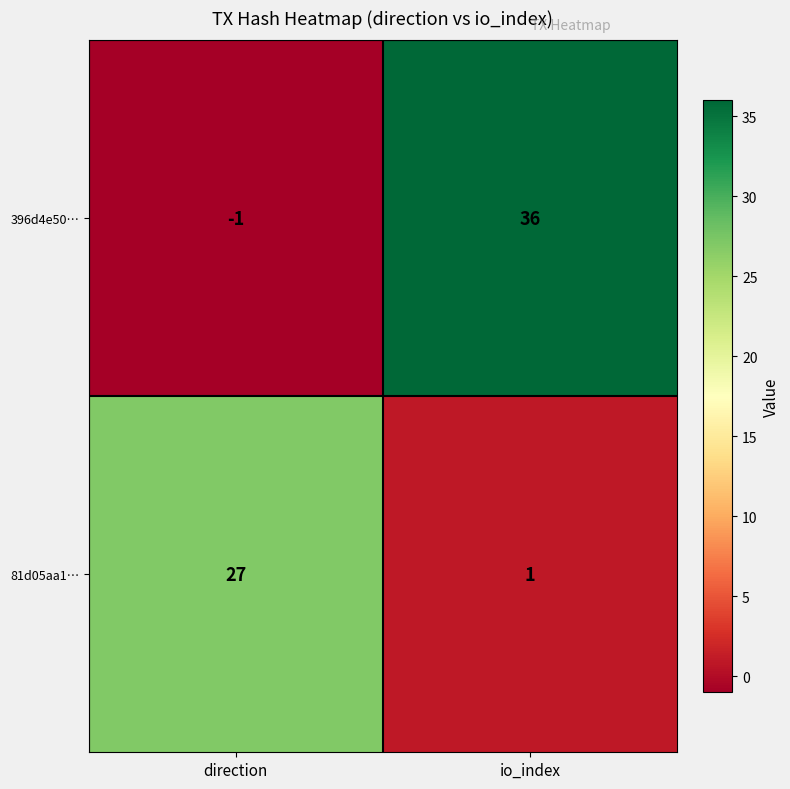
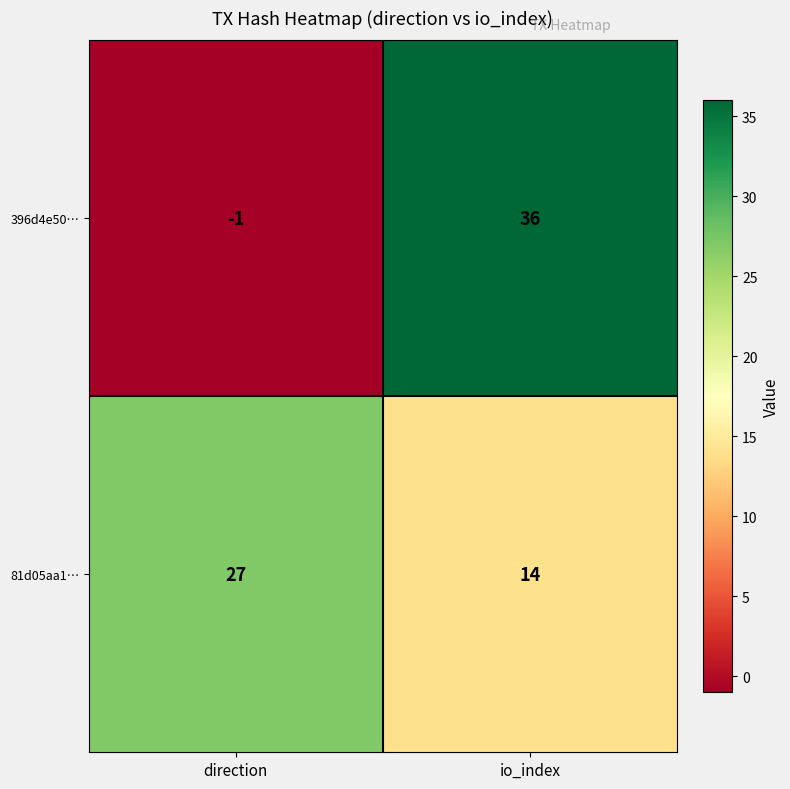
  {
    "396d4e50…": {
      "direction": -1,
      "io_index": 36
    },
    "81d05aa1…": {
      "direction": 27,
-     "io_index": 1
+     "io_index": 14
    }
  }
